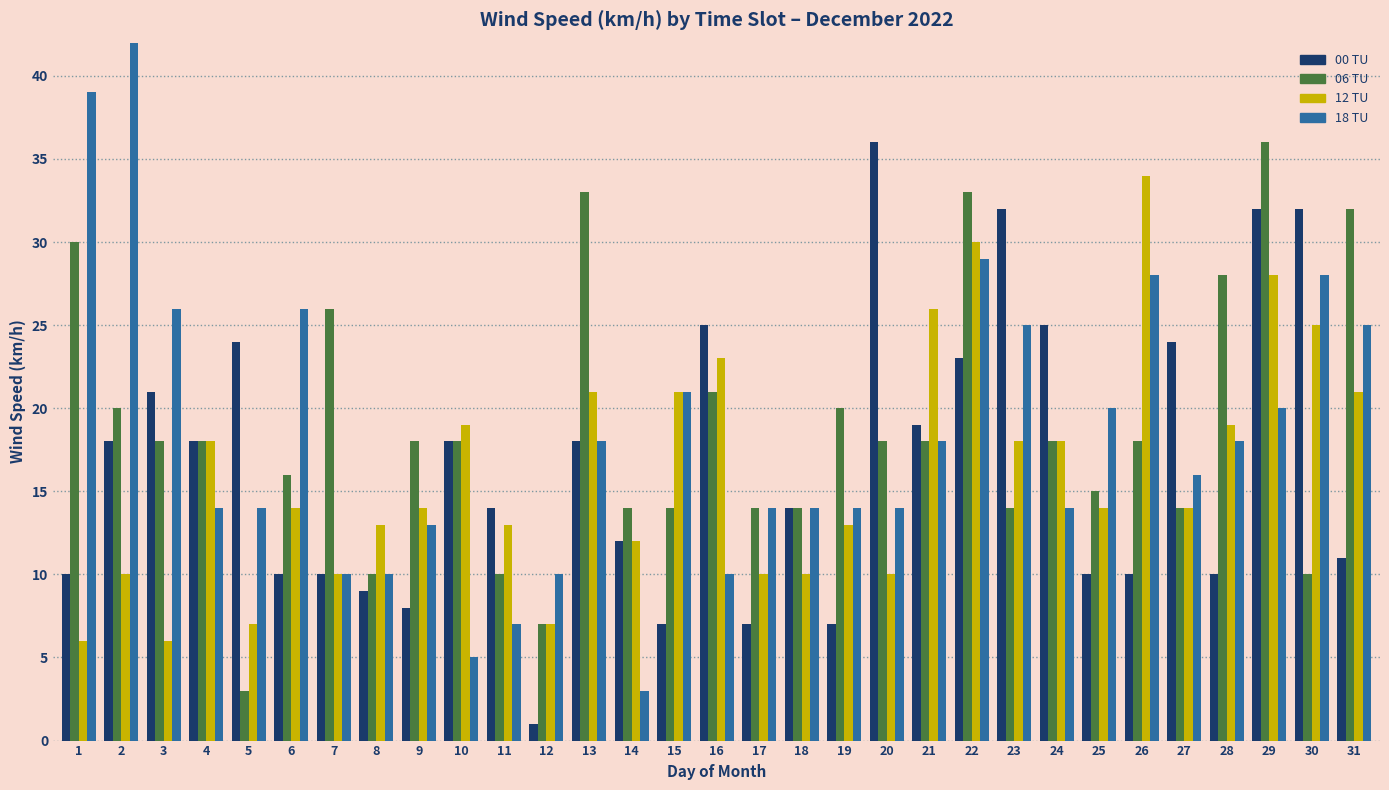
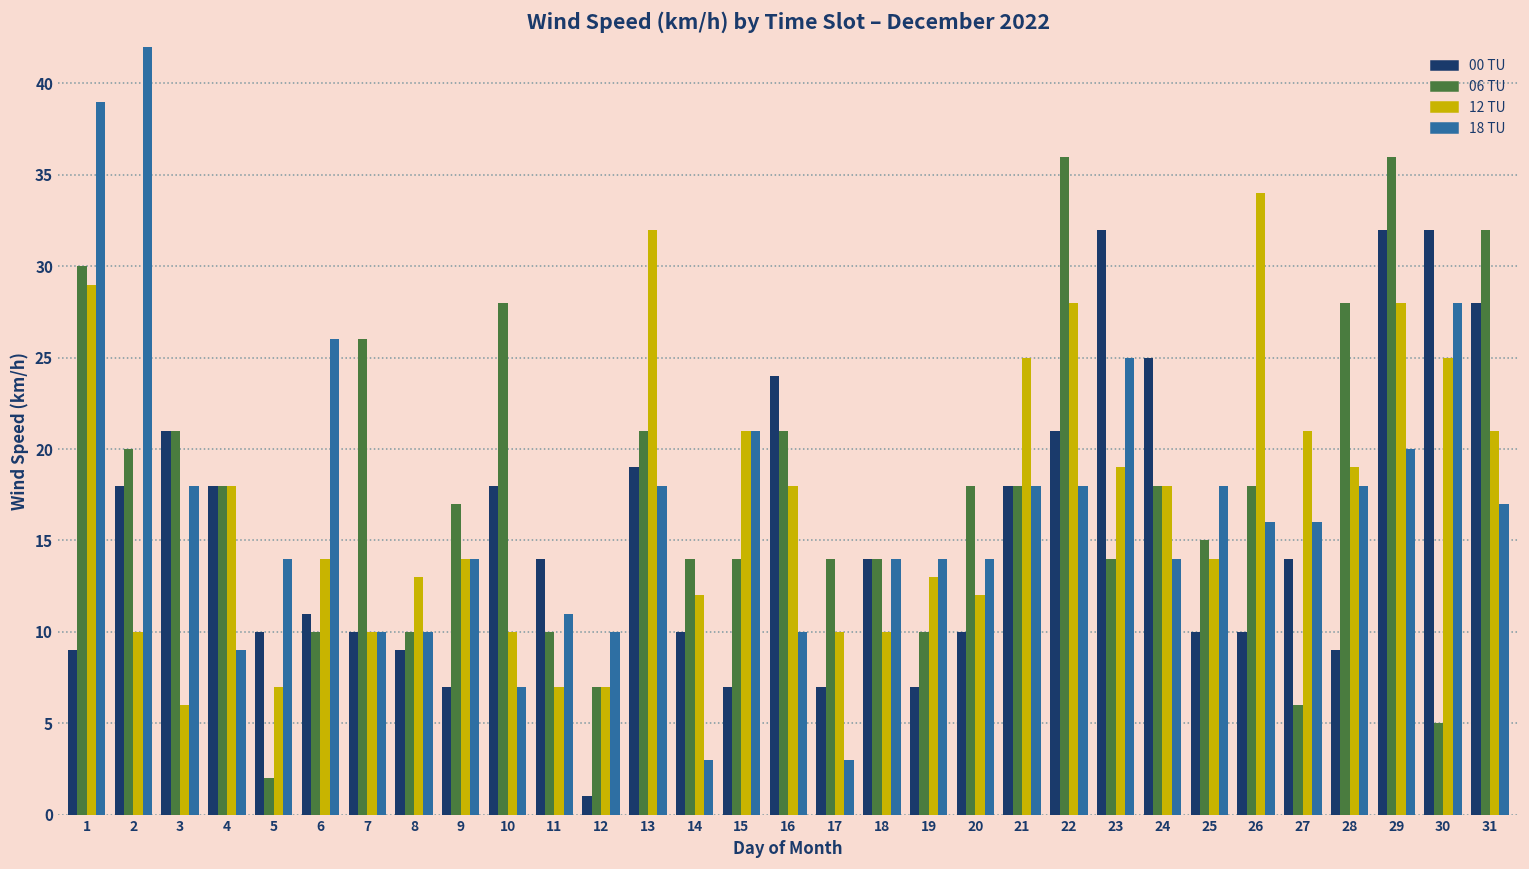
  {
    "00 TU": {
-     "1": 10,
+     "1": 9,
      "2": 18,
      "3": 21,
      "4": 18,
-     "5": 24,
-     "6": 10,
+     "5": 10,
+     "6": 11,
      "7": 10,
      "8": 9,
-     "9": 8,
+     "9": 7,
      "10": 18,
      "11": 14,
      "12": 1,
-     "13": 18,
-     "14": 12,
+     "13": 19,
+     "14": 10,
      "15": 7,
-     "16": 25,
+     "16": 24,
      "17": 7,
      "18": 14,
      "19": 7,
-     "20": 36,
-     "21": 19,
-     "22": 23,
+     "20": 10,
+     "21": 18,
+     "22": 21,
      "23": 32,
      "24": 25,
      "25": 10,
      "26": 10,
-     "27": 24,
-     "28": 10,
+     "27": 14,
+     "28": 9,
      "29": 32,
      "30": 32,
-     "31": 11
+     "31": 28
    },
    "06 TU": {
      "1": 30,
      "2": 20,
-     "3": 18,
+     "3": 21,
      "4": 18,
-     "5": 3,
-     "6": 16,
+     "5": 2,
+     "6": 10,
      "7": 26,
      "8": 10,
-     "9": 18,
-     "10": 18,
+     "9": 17,
+     "10": 28,
      "11": 10,
      "12": 7,
-     "13": 33,
+     "13": 21,
      "14": 14,
      "15": 14,
      "16": 21,
      "17": 14,
      "18": 14,
-     "19": 20,
+     "19": 10,
      "20": 18,
      "21": 18,
-     "22": 33,
+     "22": 36,
      "23": 14,
      "24": 18,
      "25": 15,
      "26": 18,
-     "27": 14,
+     "27": 6,
      "28": 28,
      "29": 36,
-     "30": 10,
+     "30": 5,
      "31": 32
    },
    "12 TU": {
-     "1": 6,
+     "1": 29,
      "2": 10,
      "3": 6,
      "4": 18,
      "5": 7,
      "6": 14,
      "7": 10,
      "8": 13,
      "9": 14,
-     "10": 19,
-     "11": 13,
+     "10": 10,
+     "11": 7,
      "12": 7,
-     "13": 21,
+     "13": 32,
      "14": 12,
      "15": 21,
-     "16": 23,
+     "16": 18,
      "17": 10,
      "18": 10,
      "19": 13,
-     "20": 10,
-     "21": 26,
-     "22": 30,
-     "23": 18,
+     "20": 12,
+     "21": 25,
+     "22": 28,
+     "23": 19,
      "24": 18,
      "25": 14,
      "26": 34,
-     "27": 14,
+     "27": 21,
      "28": 19,
      "29": 28,
      "30": 25,
      "31": 21
    },
    "18 TU": {
      "1": 39,
-     "3": 26,
-     "4": 14,
+     "3": 18,
+     "4": 9,
      "5": 14,
      "6": 26,
      "7": 10,
      "8": 10,
-     "9": 13,
-     "10": 5,
-     "11": 7,
+     "9": 14,
+     "10": 7,
+     "11": 11,
      "12": 10,
      "13": 18,
      "14": 3,
      "15": 21,
      "16": 10,
-     "17": 14,
+     "17": 3,
      "18": 14,
      "19": 14,
      "20": 14,
      "21": 18,
-     "22": 29,
+     "22": 18,
      "23": 25,
      "24": 14,
-     "25": 20,
-     "26": 28,
+     "25": 18,
+     "26": 16,
      "27": 16,
      "28": 18,
      "29": 20,
      "30": 28,
-     "31": 25
+     "31": 17
    }
  }
